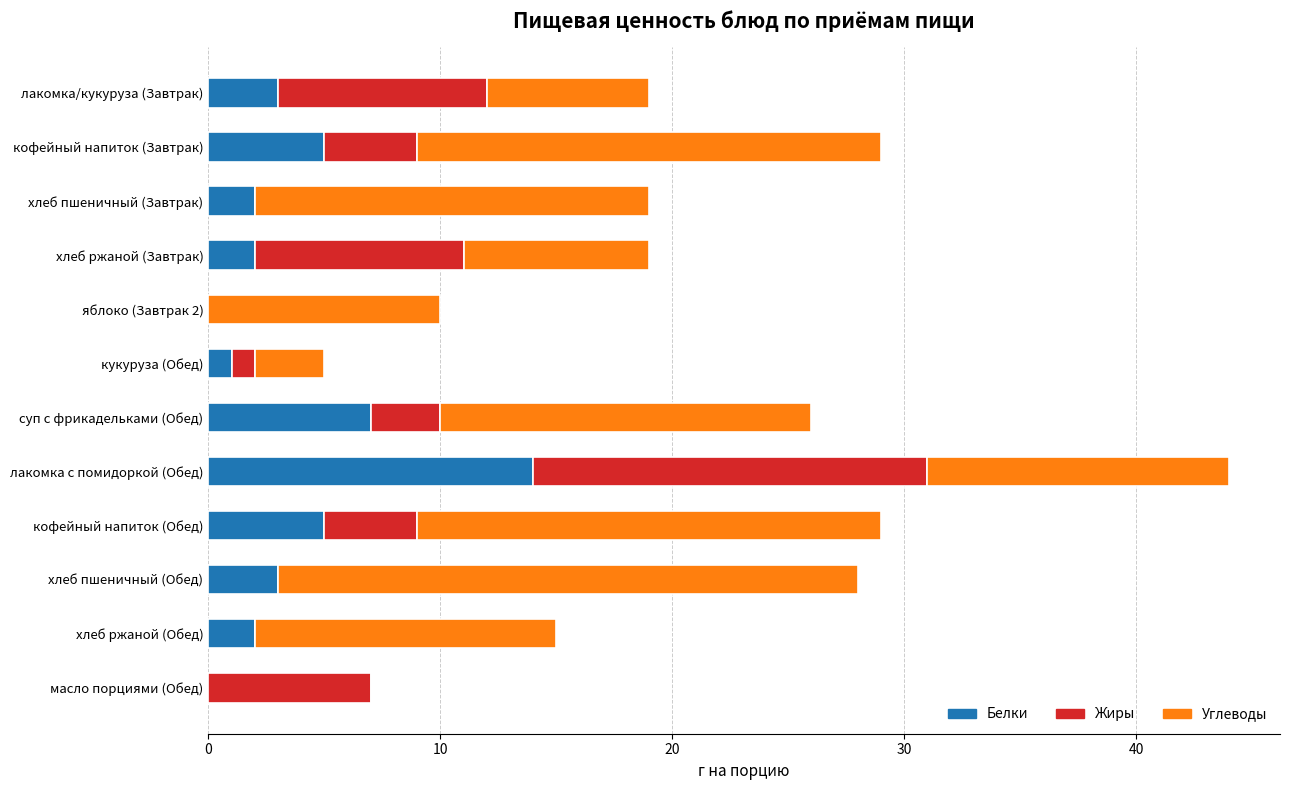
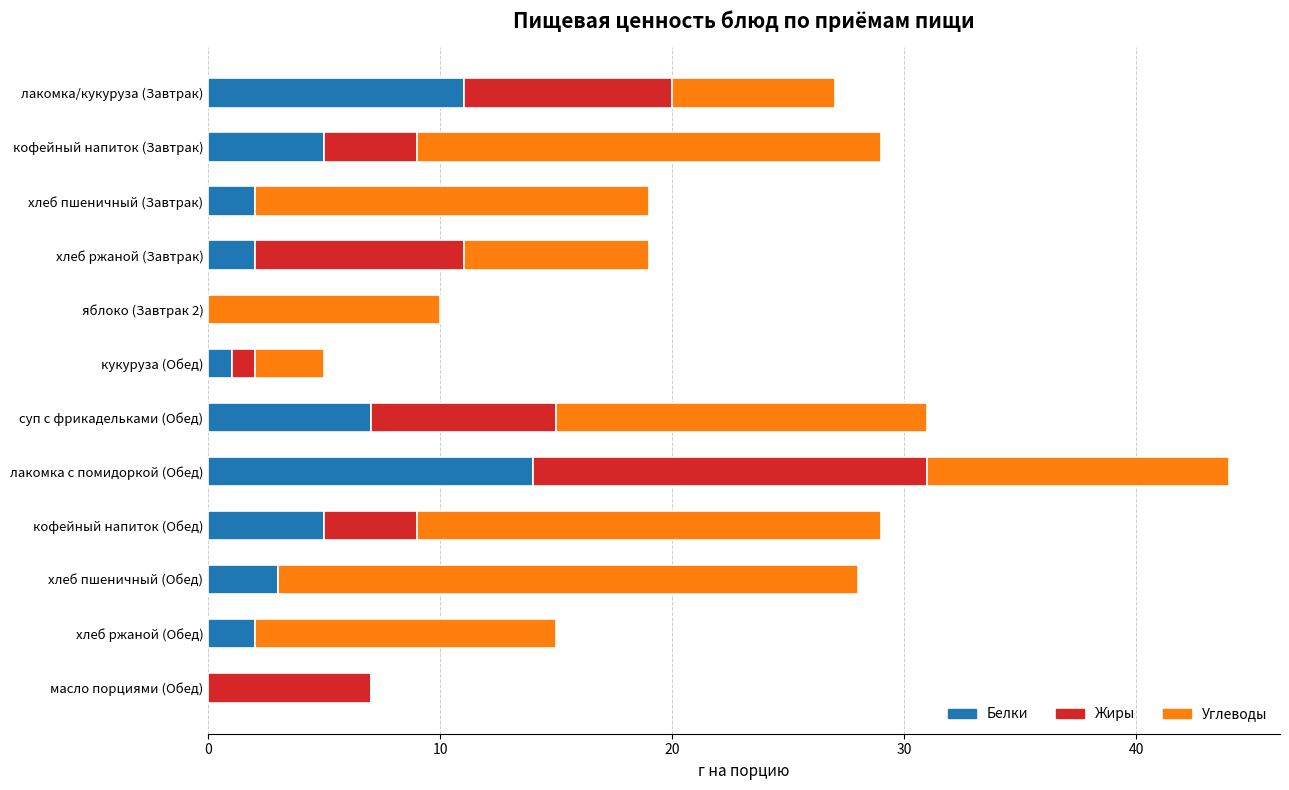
  {
    "Белки": {
-     "лакомка/кукуруза (Завтрак)": 3,
+     "лакомка/кукуруза (Завтрак)": 11,
      "кофейный напиток (Завтрак)": 5,
      "хлеб пшеничный (Завтрак)": 2,
      "хлеб ржаной (Завтрак)": 2,
      "яблоко (Завтрак 2)": 0,
      "кукуруза (Обед)": 1,
      "суп с фрикадельками (Обед)": 7,
      "лакомка с помидоркой (Обед)": 14,
      "кофейный напиток (Обед)": 5,
      "хлеб пшеничный (Обед)": 3,
      "хлеб ржаной (Обед)": 2,
      "масло порциями (Обед)": 0
    },
    "Жиры": {
      "лакомка/кукуруза (Завтрак)": 9,
      "кофейный напиток (Завтрак)": 4,
      "хлеб пшеничный (Завтрак)": 0,
      "хлеб ржаной (Завтрак)": 9,
      "яблоко (Завтрак 2)": 0,
      "кукуруза (Обед)": 1,
-     "суп с фрикадельками (Обед)": 3,
+     "суп с фрикадельками (Обед)": 8,
      "лакомка с помидоркой (Обед)": 17,
      "кофейный напиток (Обед)": 4,
      "хлеб пшеничный (Обед)": 0,
      "хлеб ржаной (Обед)": 0,
      "масло порциями (Обед)": 7
    },
    "Углеводы": {
      "лакомка/кукуруза (Завтрак)": 7,
      "кофейный напиток (Завтрак)": 20,
      "хлеб пшеничный (Завтрак)": 17,
      "хлеб ржаной (Завтрак)": 8,
      "яблоко (Завтрак 2)": 10,
      "кукуруза (Обед)": 3,
      "суп с фрикадельками (Обед)": 16,
      "лакомка с помидоркой (Обед)": 13,
      "кофейный напиток (Обед)": 20,
      "хлеб пшеничный (Обед)": 25,
      "хлеб ржаной (Обед)": 13,
      "масло порциями (Обед)": 0
    }
  }
